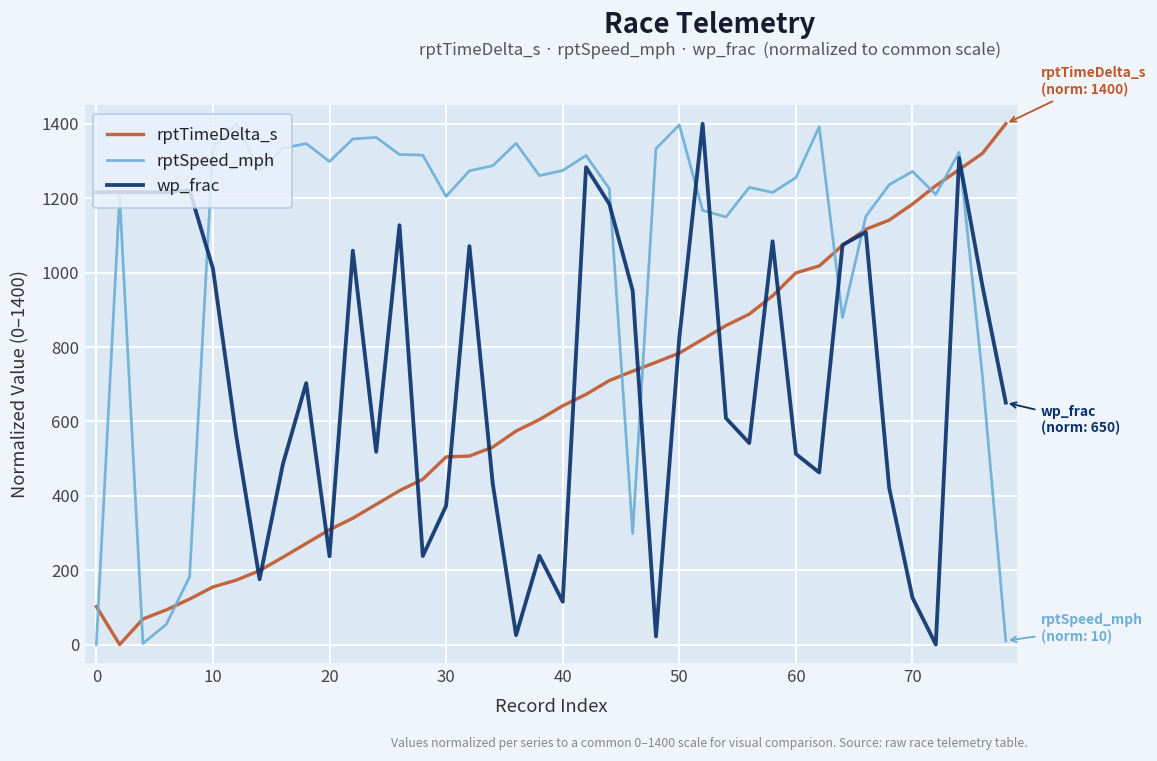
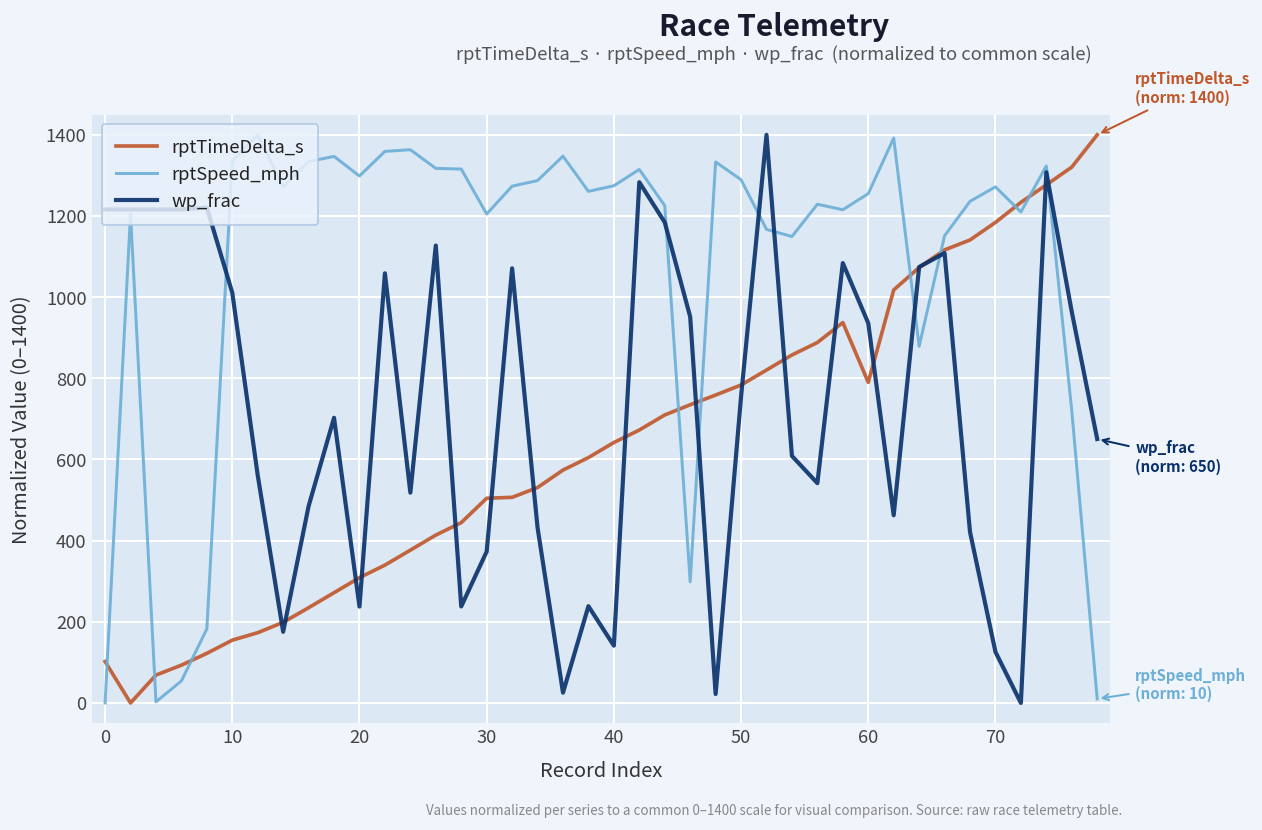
  {
    "rptTimeDelta_s": {
      "0": 100,
      "10": 150,
      "20": 310,
      "30": 500,
      "40": 640,
      "50": 780,
-     "60": 1000,
+     "60": 790,
      "70": 1180
    },
    "rptSpeed_mph": {
      "0": 0,
      "20": 1300,
      "30": 1200,
      "40": 1270,
-     "50": 1400,
+     "50": 1290,
      "60": 1260,
      "70": 1270
    },
    "wp_frac": {
      "10": 1010,
      "20": 240,
      "30": 370,
-     "40": 120,
-     "50": 820,
-     "60": 510,
+     "40": 140,
+     "50": 750,
+     "60": 940,
      "70": 130
    }
  }
